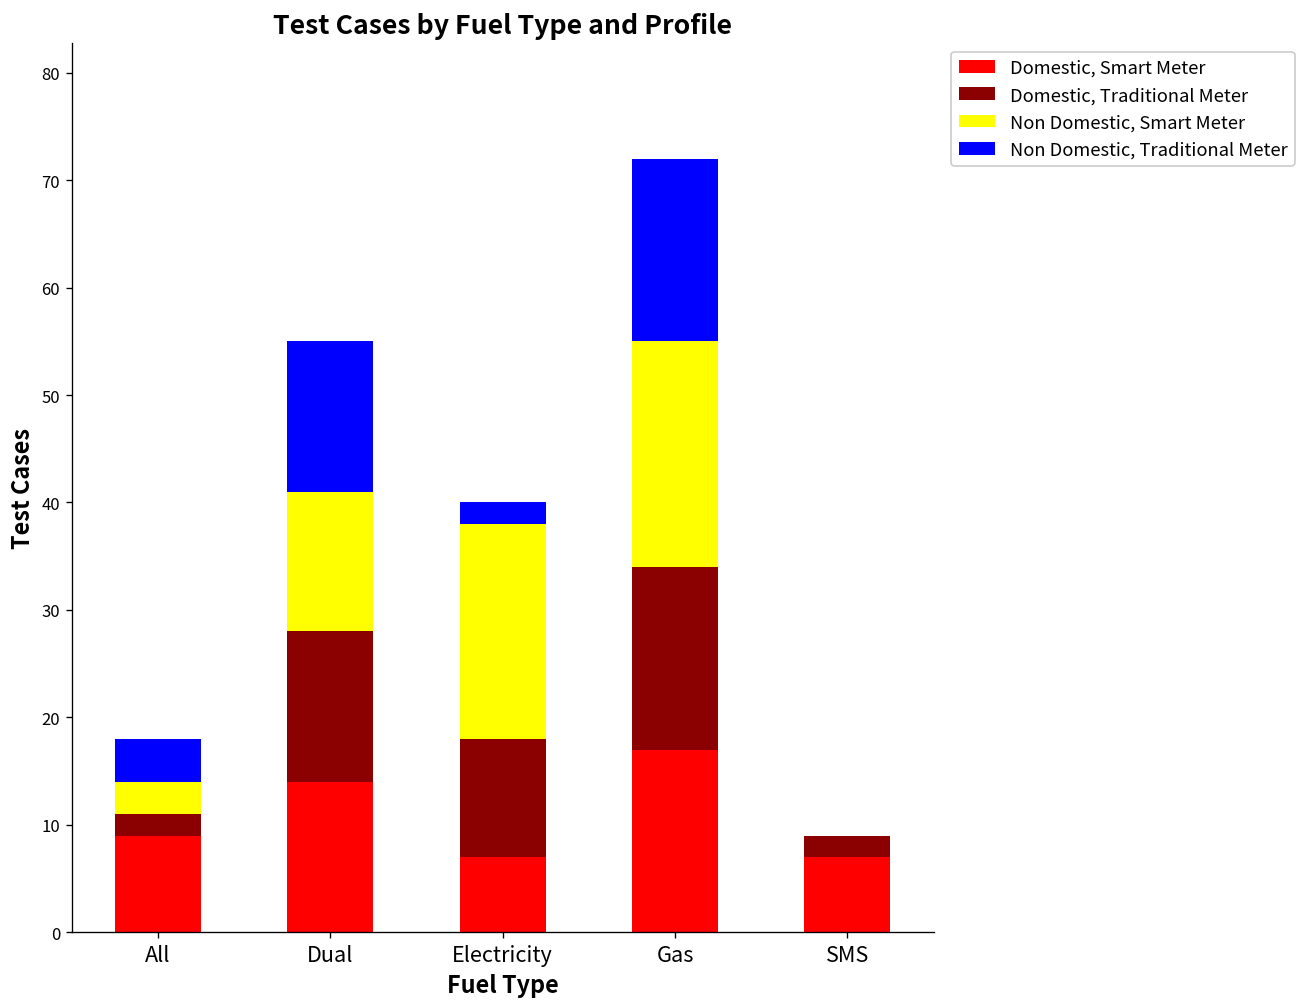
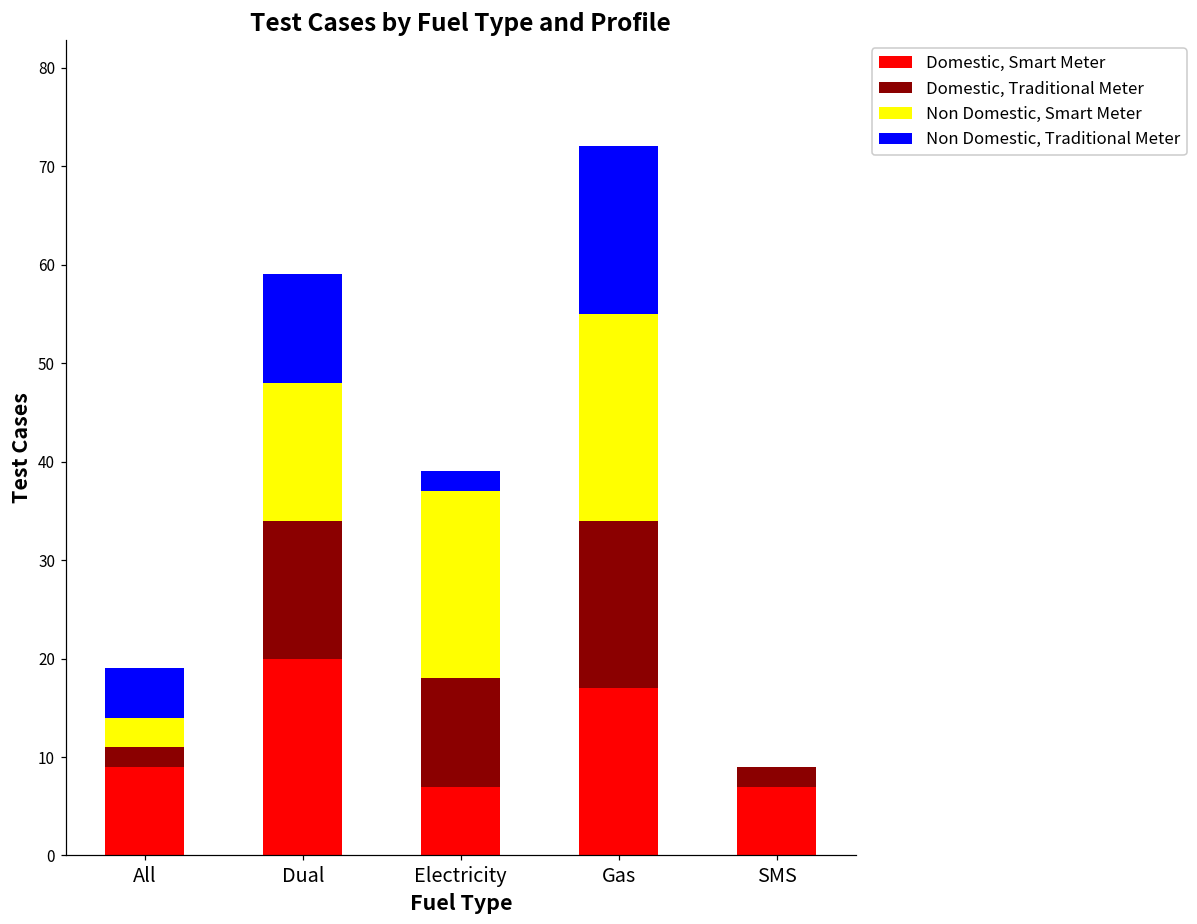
  {
    "Domestic, Smart Meter": {
      "All": 9,
-     "Dual": 14,
+     "Dual": 20,
      "Electricity": 7,
      "Gas": 17,
      "SMS": 7
    },
    "Domestic, Traditional Meter": {
      "All": 2,
      "Dual": 14,
      "Electricity": 11,
      "Gas": 17,
      "SMS": 2
    },
    "Non Domestic, Smart Meter": {
      "All": 3,
-     "Dual": 13,
-     "Electricity": 20,
+     "Dual": 14,
+     "Electricity": 19,
      "Gas": 21,
      "SMS": 0
    },
    "Non Domestic, Traditional Meter": {
-     "All": 4,
-     "Dual": 14,
+     "All": 5,
+     "Dual": 11,
      "Electricity": 2,
      "Gas": 17,
      "SMS": 0
    }
  }
